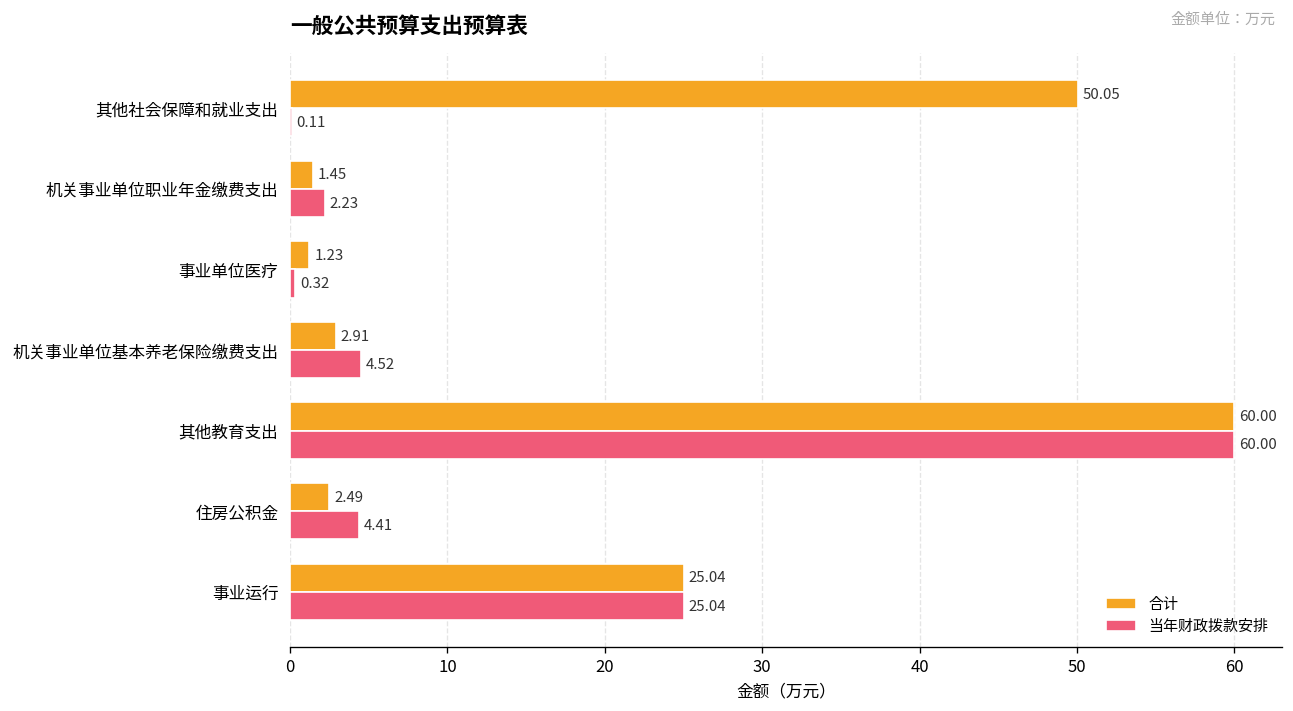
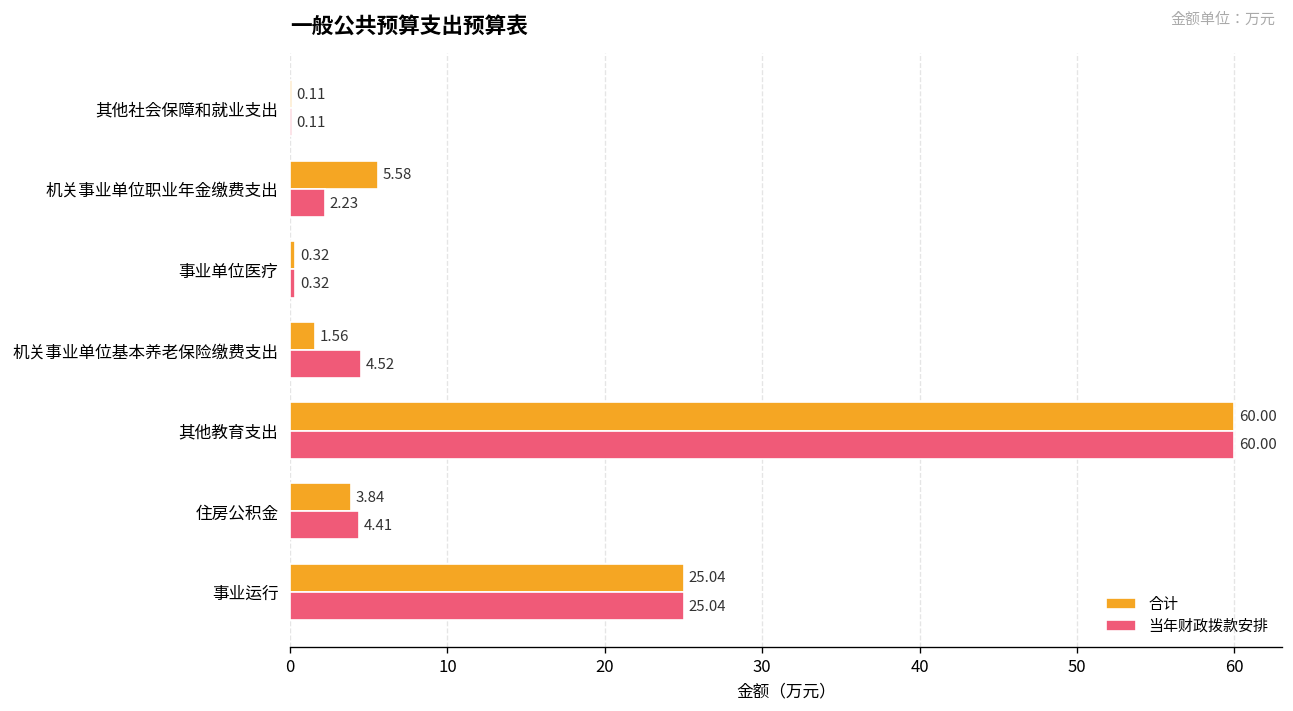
  {
    "合计": {
-     "其他社会保障和就业支出": 50.05,
-     "机关事业单位职业年金缴费支出": 1.45,
-     "事业单位医疗": 1.23,
-     "机关事业单位基本养老保险缴费支出": 2.91,
+     "其他社会保障和就业支出": 0.11,
+     "机关事业单位职业年金缴费支出": 5.58,
+     "事业单位医疗": 0.32,
+     "机关事业单位基本养老保险缴费支出": 1.56,
      "其他教育支出": 60.00,
-     "住房公积金": 2.49,
+     "住房公积金": 3.84,
      "事业运行": 25.04
    },
    "当年财政拨款安排": {
      "其他社会保障和就业支出": 0.11,
      "机关事业单位职业年金缴费支出": 2.23,
      "事业单位医疗": 0.32,
      "机关事业单位基本养老保险缴费支出": 4.52,
      "其他教育支出": 60.00,
      "住房公积金": 4.41,
      "事业运行": 25.04
    }
  }
